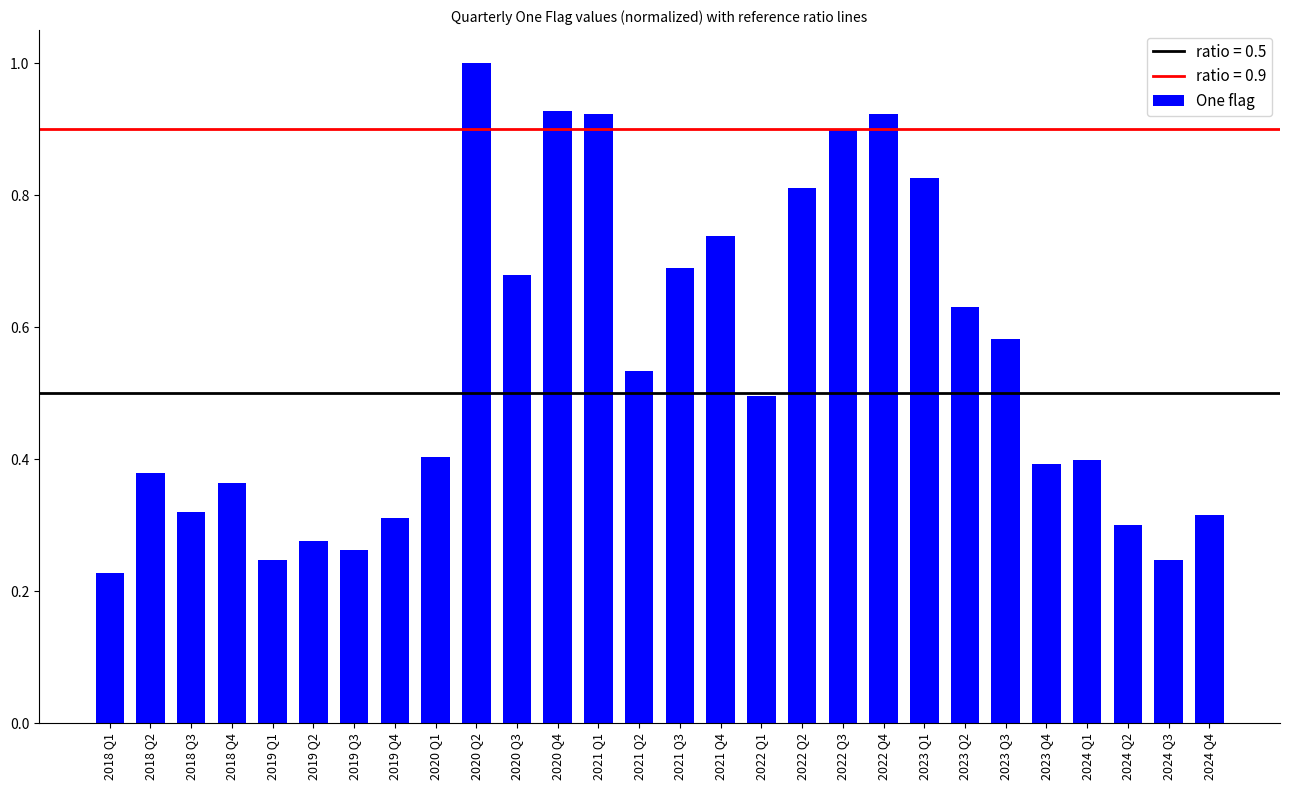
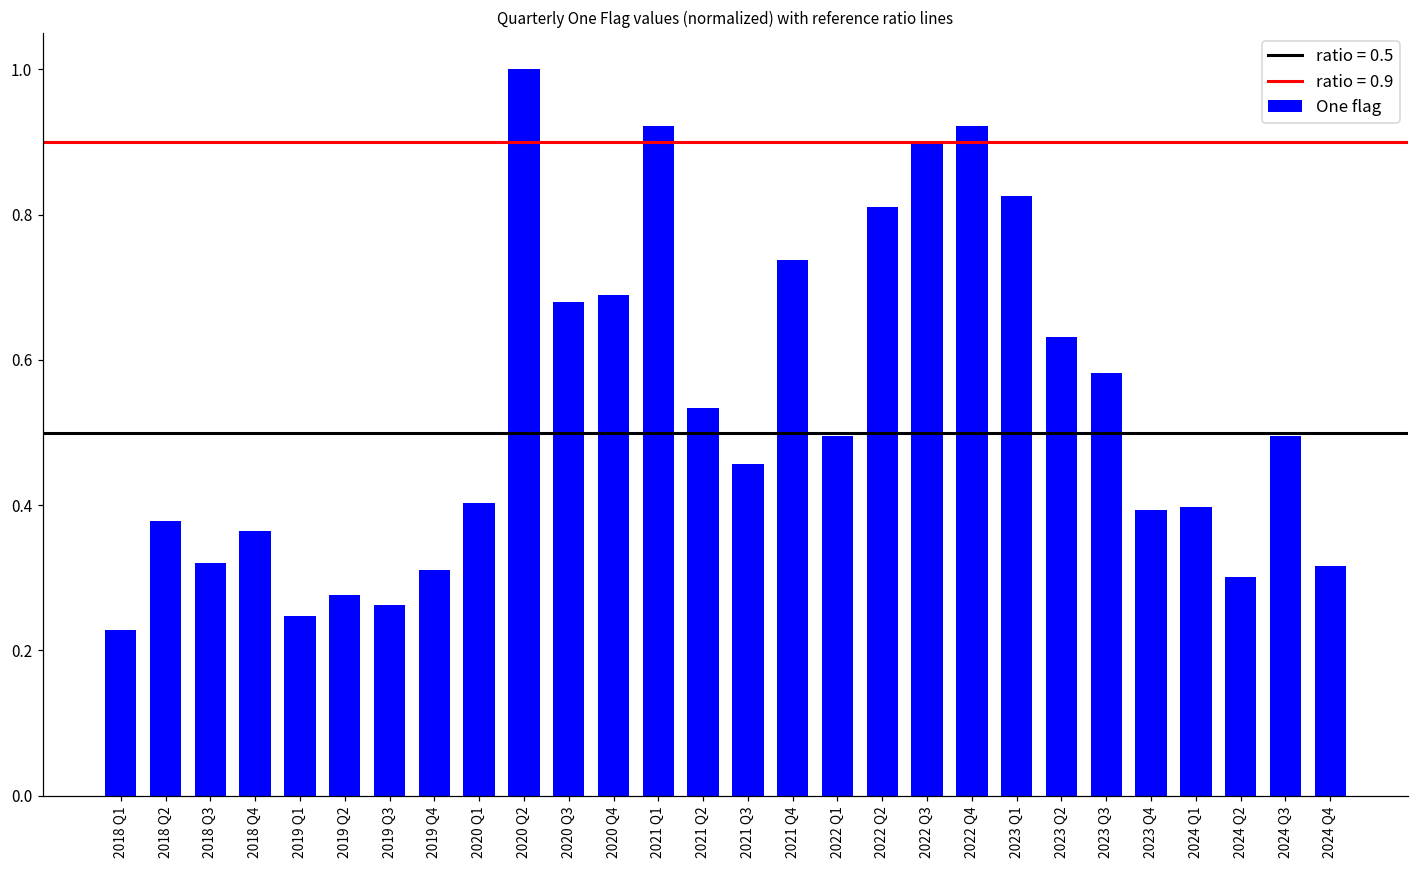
  {
    "2018 Q1": 0.23,
    "2018 Q2": 0.38,
    "2018 Q3": 0.32,
    "2018 Q4": 0.36,
    "2019 Q1": 0.25,
    "2019 Q2": 0.28,
    "2019 Q3": 0.26,
    "2019 Q4": 0.31,
    "2020 Q1": 0.40,
    "2020 Q2": 1.00,
    "2020 Q3": 0.68,
-   "2020 Q4": 0.93,
+   "2020 Q4": 0.69,
    "2021 Q1": 0.92,
    "2021 Q2": 0.53,
-   "2021 Q3": 0.69,
+   "2021 Q3": 0.46,
    "2021 Q4": 0.74,
    "2022 Q1": 0.50,
    "2022 Q2": 0.81,
    "2022 Q3": 0.90,
    "2022 Q4": 0.92,
    "2023 Q1": 0.83,
    "2023 Q2": 0.63,
    "2023 Q3": 0.58,
    "2023 Q4": 0.39,
    "2024 Q1": 0.40,
    "2024 Q2": 0.30,
-   "2024 Q3": 0.25,
+   "2024 Q3": 0.50,
    "2024 Q4": 0.32
  }
